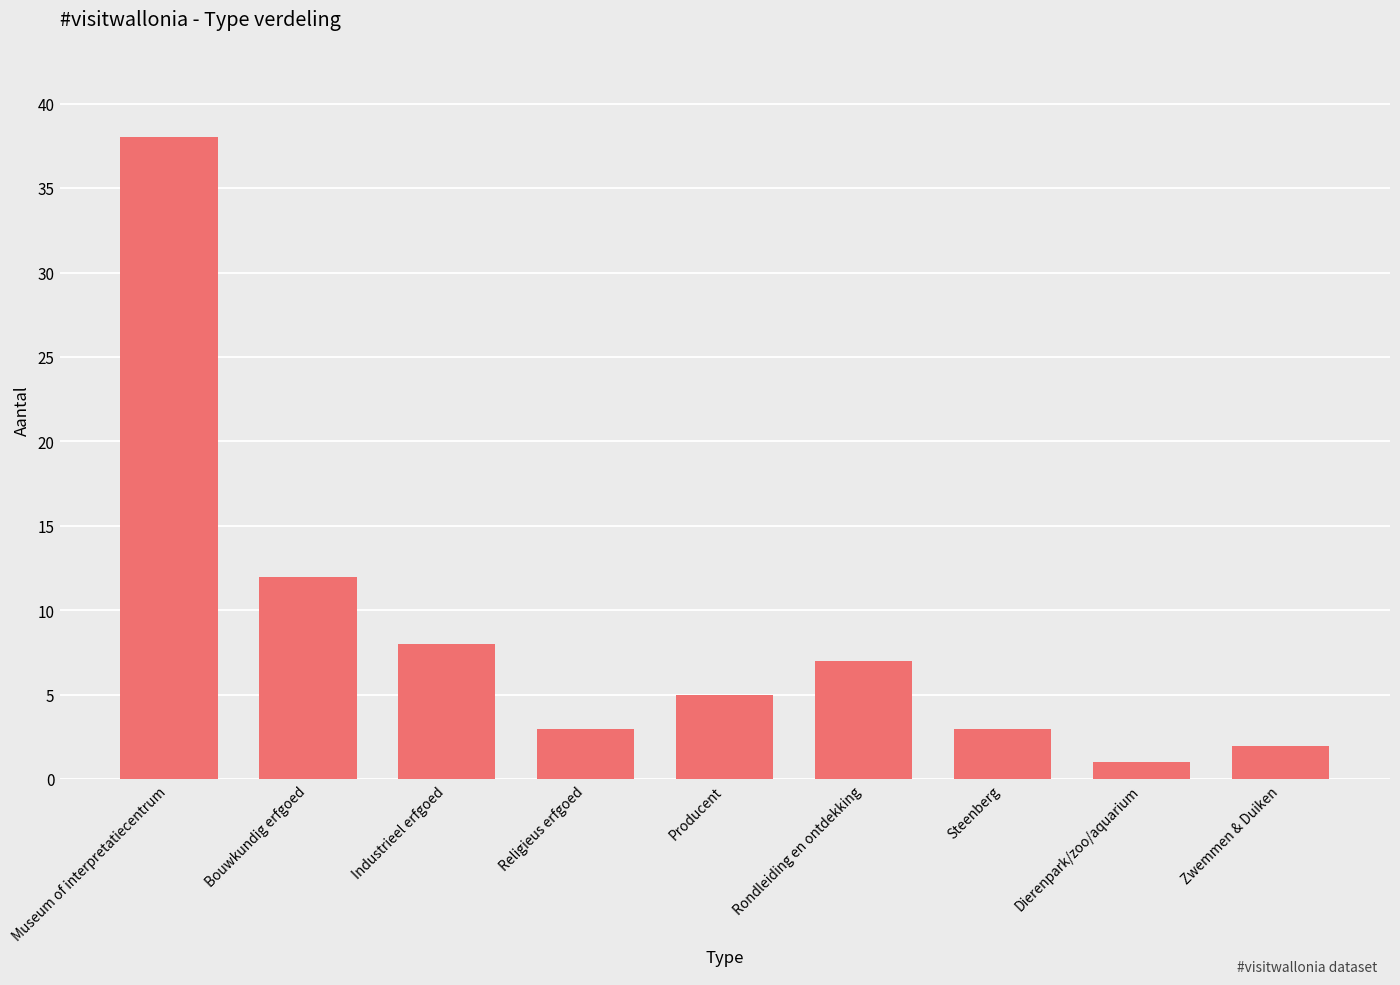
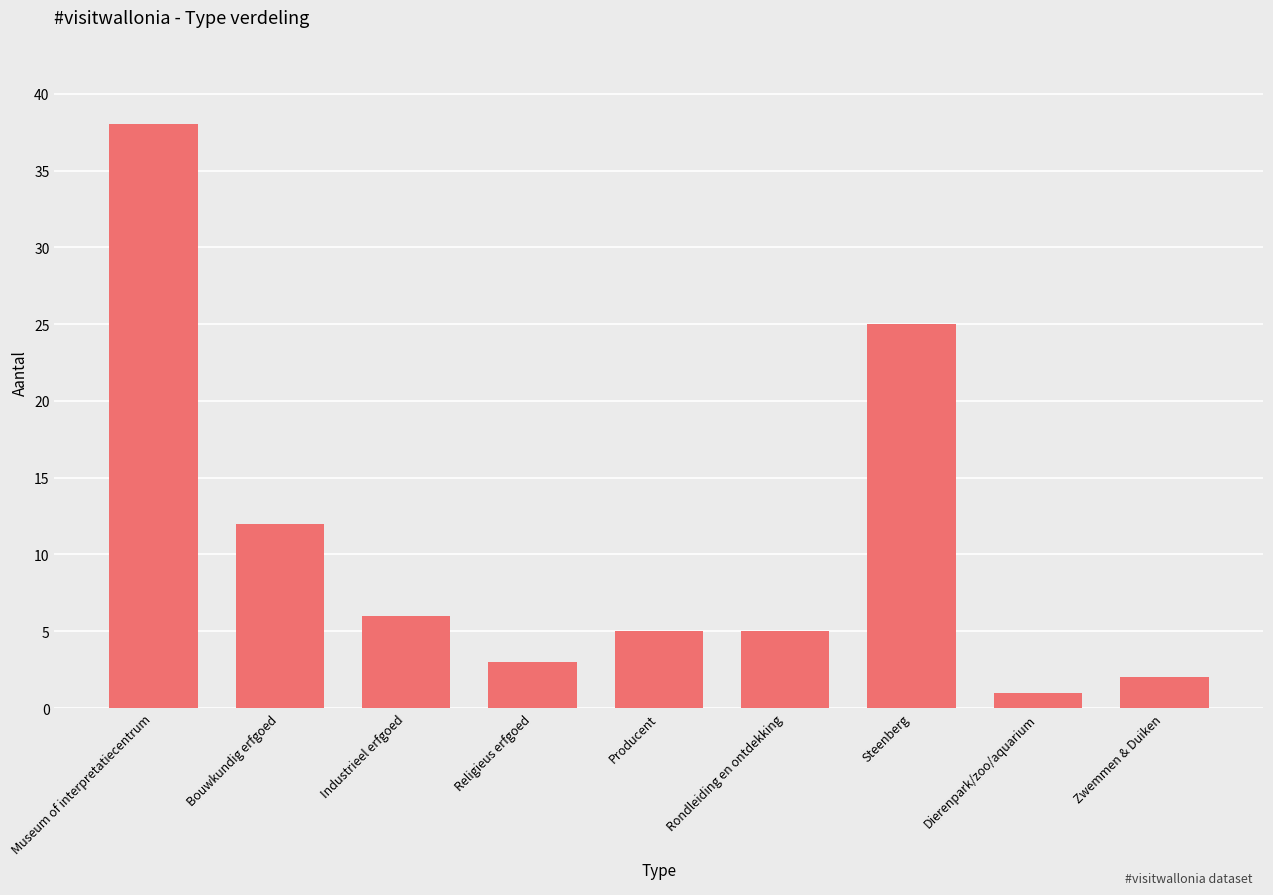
  {
    "Museum of interpretatiecentrum": 38,
    "Bouwkundig erfgoed": 12,
-   "Industrieel erfgoed": 8,
+   "Industrieel erfgoed": 6,
    "Religieus erfgoed": 3,
    "Producent": 5,
-   "Rondleiding en ontdekking": 7,
-   "Steenberg": 3,
+   "Rondleiding en ontdekking": 5,
+   "Steenberg": 25,
    "Dierenpark/zoo/aquarium": 1,
    "Zwemmen & Duiken": 2
  }
